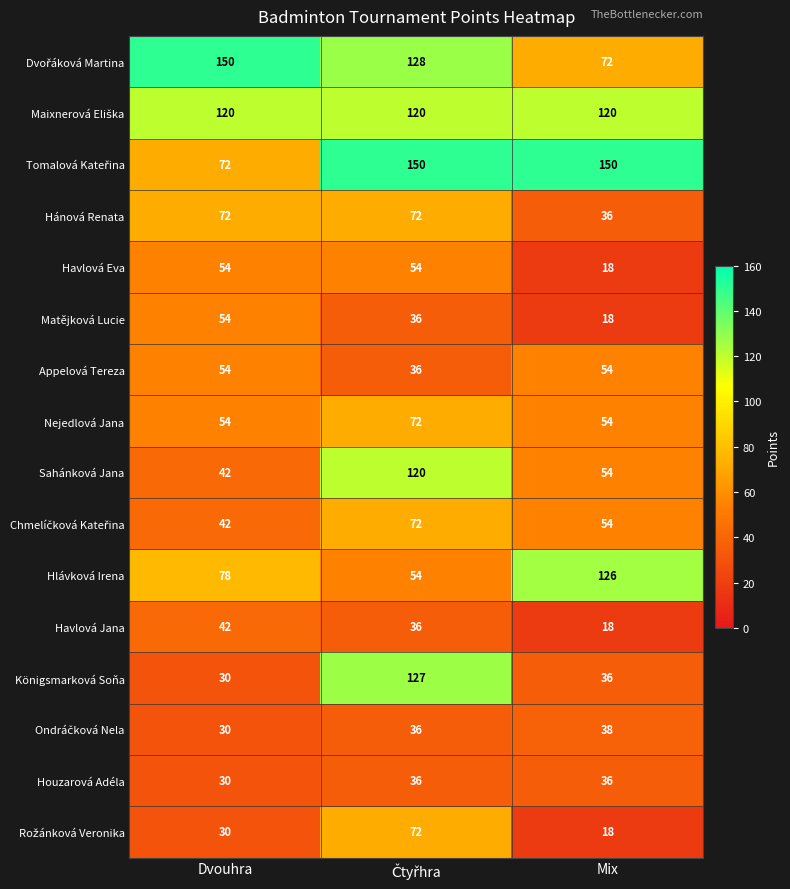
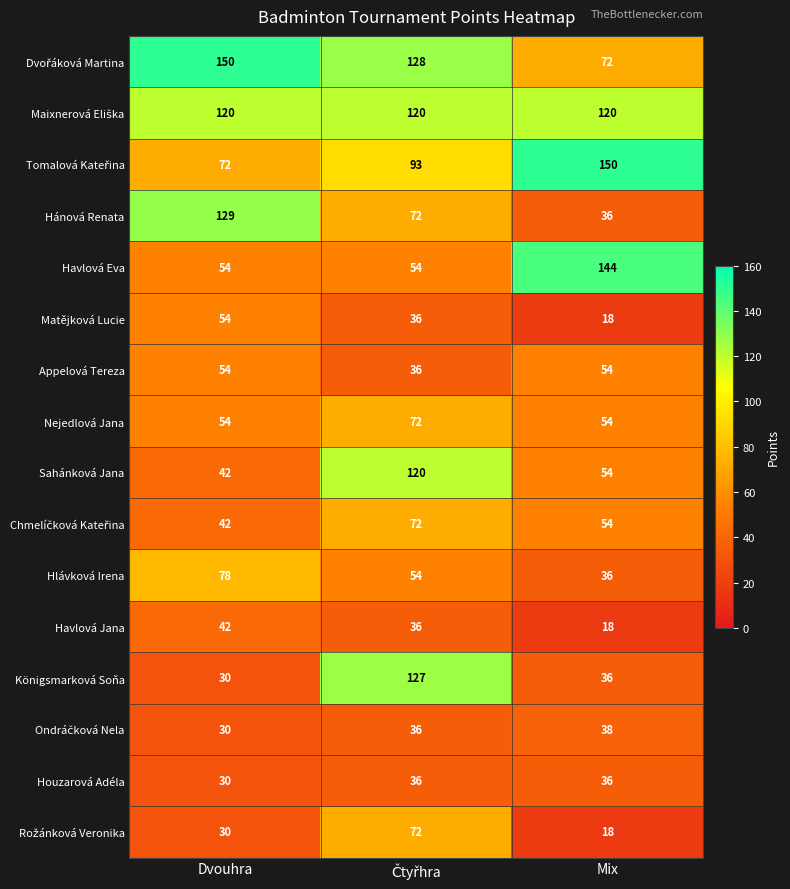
  {
    "Dvořáková Martina": {
      "Dvouhra": 150,
      "Čtyřhra": 128,
      "Mix": 72
    },
    "Maixnerová Eliška": {
      "Dvouhra": 120,
      "Čtyřhra": 120,
      "Mix": 120
    },
    "Tomalová Kateřina": {
      "Dvouhra": 72,
-     "Čtyřhra": 150,
+     "Čtyřhra": 93,
      "Mix": 150
    },
    "Hánová Renata": {
-     "Dvouhra": 72,
+     "Dvouhra": 129,
      "Čtyřhra": 72,
      "Mix": 36
    },
    "Havlová Eva": {
      "Dvouhra": 54,
      "Čtyřhra": 54,
-     "Mix": 18
+     "Mix": 144
    },
    "Matějková Lucie": {
      "Dvouhra": 54,
      "Čtyřhra": 36,
      "Mix": 18
    },
    "Appelová Tereza": {
      "Dvouhra": 54,
      "Čtyřhra": 36,
      "Mix": 54
    },
    "Nejedlová Jana": {
      "Dvouhra": 54,
      "Čtyřhra": 72,
      "Mix": 54
    },
    "Sahánková Jana": {
      "Dvouhra": 42,
      "Čtyřhra": 120,
      "Mix": 54
    },
    "Chmelíčková Kateřina": {
      "Dvouhra": 42,
      "Čtyřhra": 72,
      "Mix": 54
    },
    "Hlávková Irena": {
      "Dvouhra": 78,
      "Čtyřhra": 54,
-     "Mix": 126
+     "Mix": 36
    },
    "Havlová Jana": {
      "Dvouhra": 42,
      "Čtyřhra": 36,
      "Mix": 18
    },
    "Königsmarková Soňa": {
      "Dvouhra": 30,
      "Čtyřhra": 127,
      "Mix": 36
    },
    "Ondráčková Nela": {
      "Dvouhra": 30,
      "Čtyřhra": 36,
      "Mix": 38
    },
    "Houzarová Adéla": {
      "Dvouhra": 30,
      "Čtyřhra": 36,
      "Mix": 36
    },
    "Rožánková Veronika": {
      "Dvouhra": 30,
      "Čtyřhra": 72,
      "Mix": 18
    }
  }
